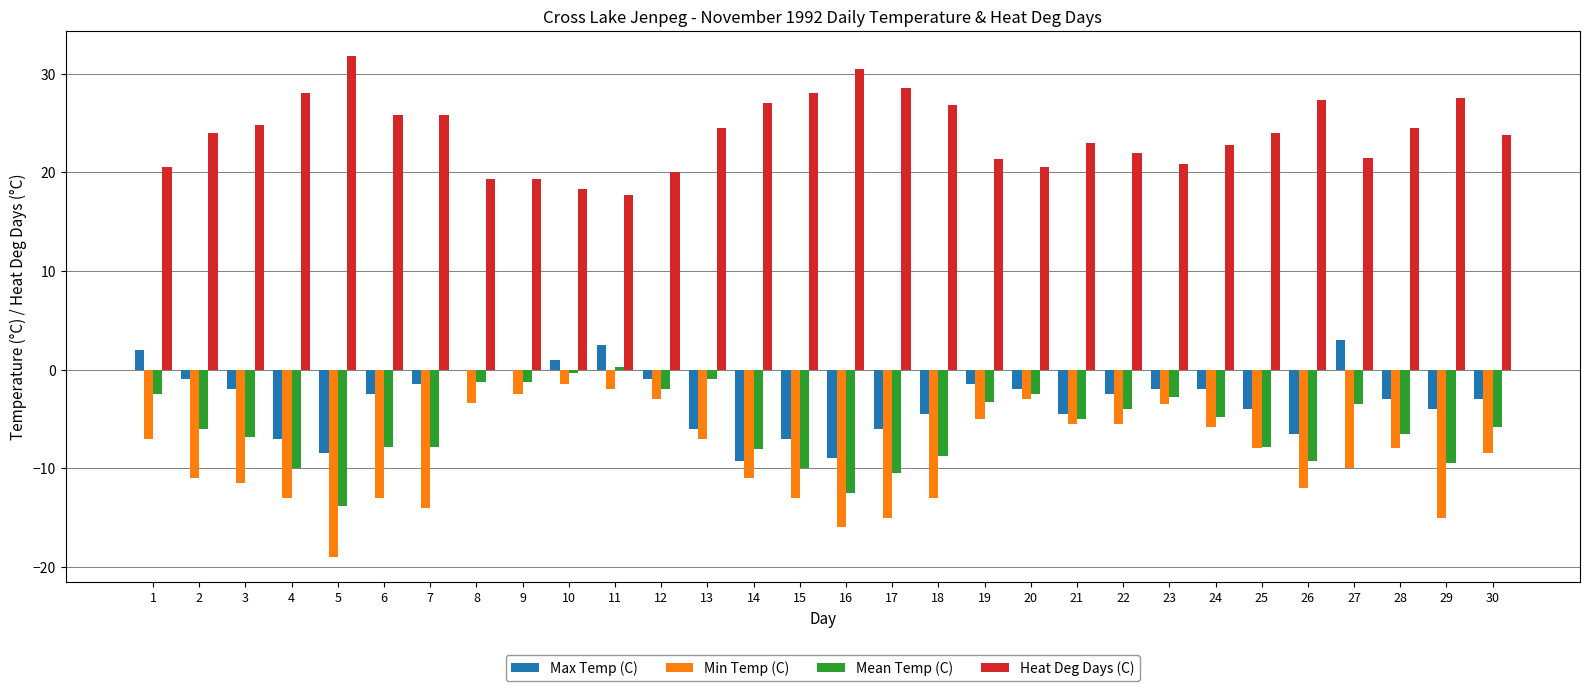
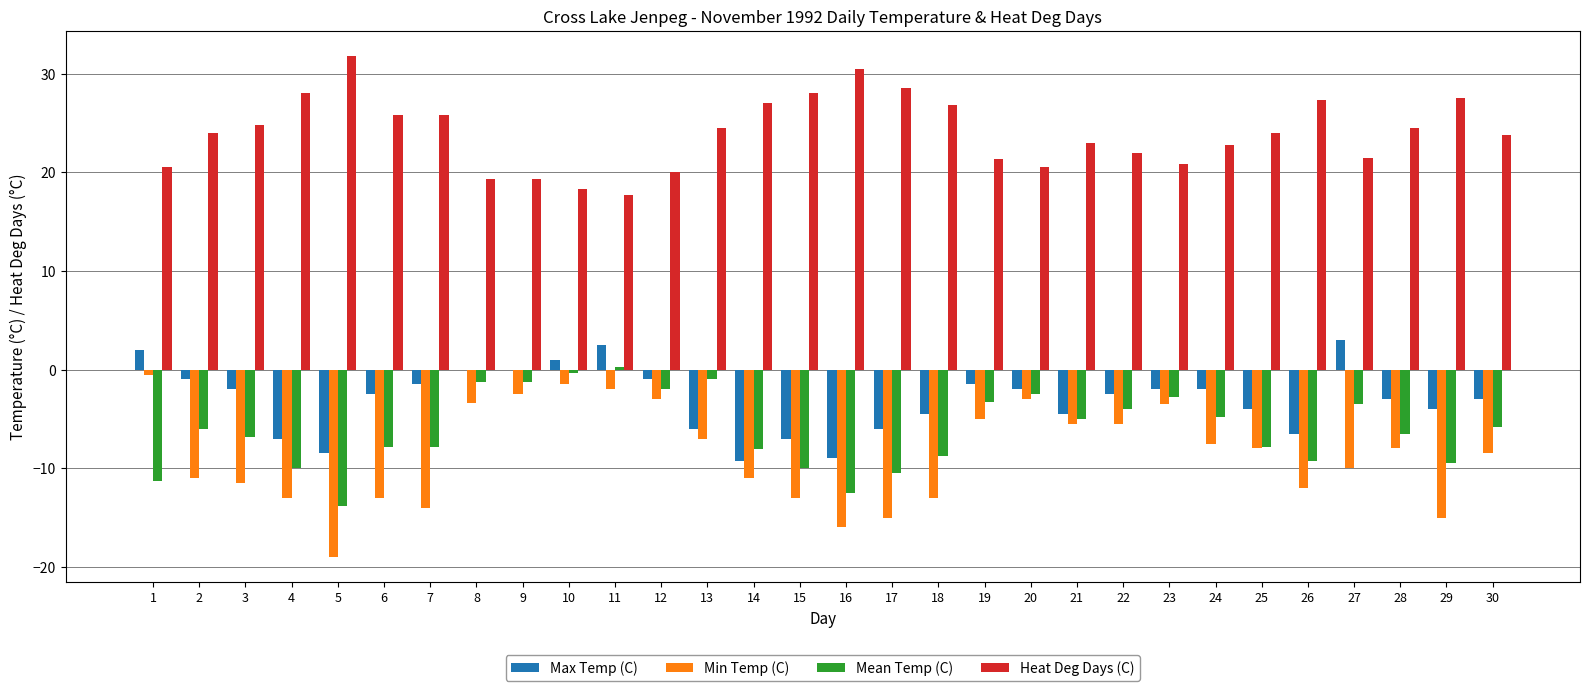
  {
    "Max Temp (C)": {
      "1": 2,
      "2": -1,
      "3": -2,
      "4": -7,
      "5": -9,
      "6": -3,
      "7": -2,
      "8": 0,
      "9": 0,
      "10": 1,
      "11": 3,
      "12": -1,
      "13": -6,
      "14": -9,
      "15": -7,
      "16": -9,
      "17": -6,
      "18": -5,
      "19": -2,
      "20": -2,
      "21": -5,
      "22": -3,
      "23": -2,
      "24": -2,
      "25": -4,
      "26": -7,
      "27": 3,
      "28": -3,
      "29": -4,
      "30": -3
    },
    "Min Temp (C)": {
-     "1": -7,
+     "1": -1,
      "2": -11,
      "3": -12,
      "4": -13,
      "5": -19,
      "6": -13,
      "7": -14,
      "8": -3,
      "9": -3,
      "10": -2,
      "11": -2,
      "12": -3,
      "13": -7,
      "14": -11,
      "15": -13,
      "16": -16,
      "17": -15,
      "18": -13,
      "19": -5,
      "20": -3,
      "21": -6,
      "22": -6,
      "23": -4,
-     "24": -6,
+     "24": -8,
      "25": -8,
      "26": -12,
      "27": -10,
      "28": -8,
      "29": -15,
      "30": -9
    },
    "Mean Temp (C)": {
-     "1": -3,
+     "1": -11,
      "2": -6,
      "3": -7,
      "4": -10,
      "5": -14,
      "6": -8,
      "7": -8,
      "8": -1,
      "9": -1,
      "10": 0,
      "11": 0,
      "12": -2,
      "13": -1,
      "14": -8,
      "15": -10,
      "16": -13,
      "17": -11,
      "18": -9,
      "19": -3,
      "20": -3,
      "21": -5,
      "22": -4,
      "23": -3,
      "24": -5,
      "25": -8,
      "26": -9,
      "27": -4,
      "28": -7,
      "29": -10,
      "30": -6
    },
    "Heat Deg Days (C)": {
      "1": 21,
      "2": 24,
      "3": 25,
      "4": 28,
      "5": 32,
      "6": 26,
      "7": 26,
      "8": 19,
      "9": 19,
      "10": 18,
      "11": 18,
      "12": 20,
      "13": 25,
      "14": 27,
      "15": 28,
      "16": 31,
      "17": 29,
      "18": 27,
      "19": 21,
      "20": 21,
      "21": 23,
      "22": 22,
      "23": 21,
      "24": 23,
      "25": 24,
      "26": 27,
      "27": 22,
      "28": 25,
      "29": 28,
      "30": 24
    }
  }
